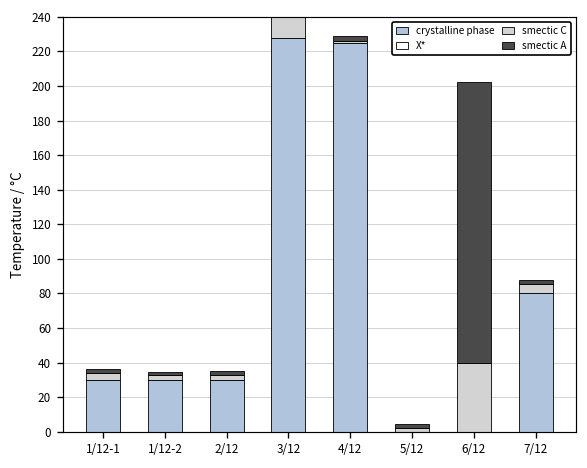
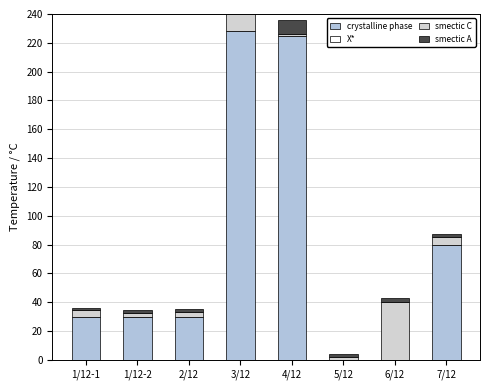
  {
    "X*": {
      "1/12-1": 30,
      "1/12-2": 30,
      "2/12": 30,
      "3/12": 228,
      "4/12": 225,
      "5/12": 0,
      "6/12": 0,
      "7/12": 80
    },
    "smectic C": {
      "1/12-1": 4,
      "1/12-2": 3,
      "2/12": 3,
      "5/12": 2,
      "6/12": 40,
      "7/12": 6
    },
    "smectic A": {
      "1/12-1": 2,
      "1/12-2": 2,
      "2/12": 2,
-     "4/12": 3,
+     "4/12": 10,
      "5/12": 2,
-     "6/12": 162,
+     "6/12": 3,
      "7/12": 2
    }
  }
